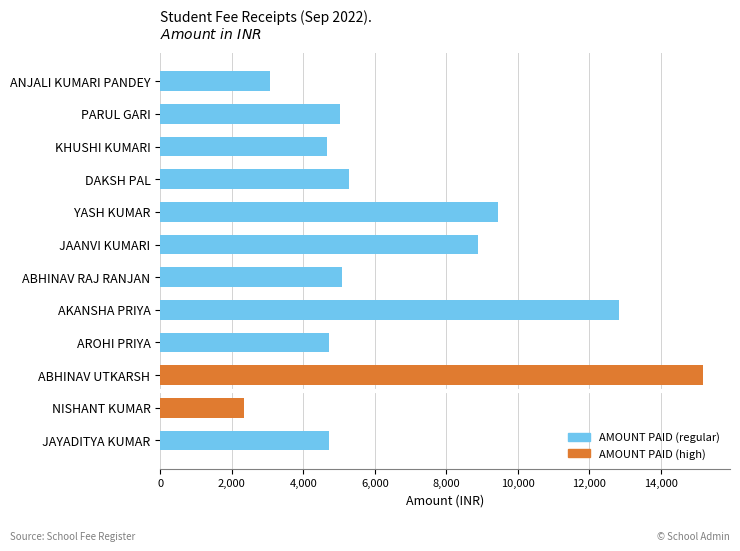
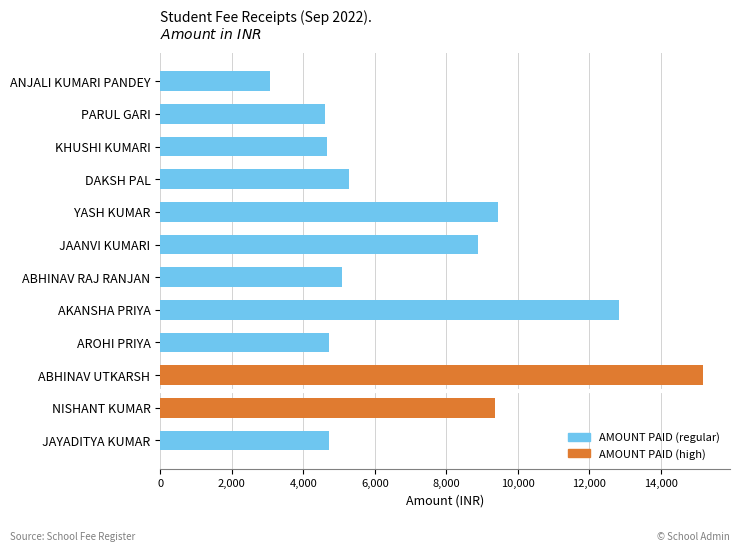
  {
    "ANJALI KUMARI PANDEY": "3,100",
-   "PARUL GARI": "5,000",
+   "PARUL GARI": "4,600",
    "KHUSHI KUMARI": "4,700",
    "DAKSH PAL": "5,300",
    "YASH KUMAR": "9,400",
    "JAANVI KUMARI": "8,900",
    "ABHINAV RAJ RANJAN": "5,100",
    "AKANSHA PRIYA": "12,800",
    "AROHI PRIYA": "4,700",
    "ABHINAV UTKARSH": "15,200",
-   "NISHANT KUMAR": "2,300",
+   "NISHANT KUMAR": "9,400",
    "JAYADITYA KUMAR": "4,700"
  }
